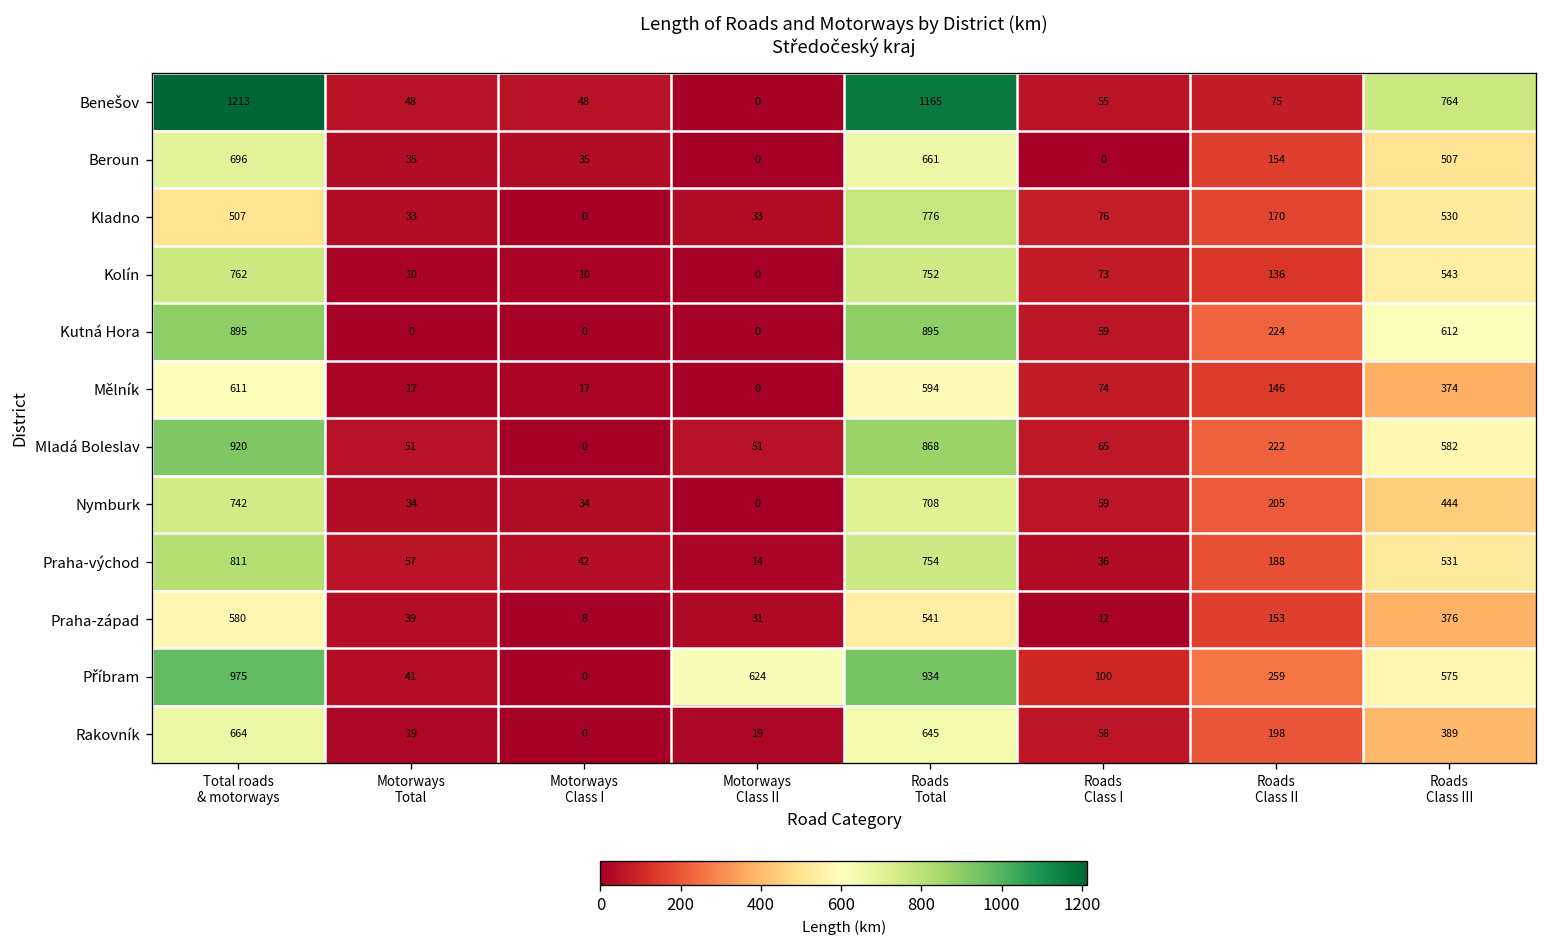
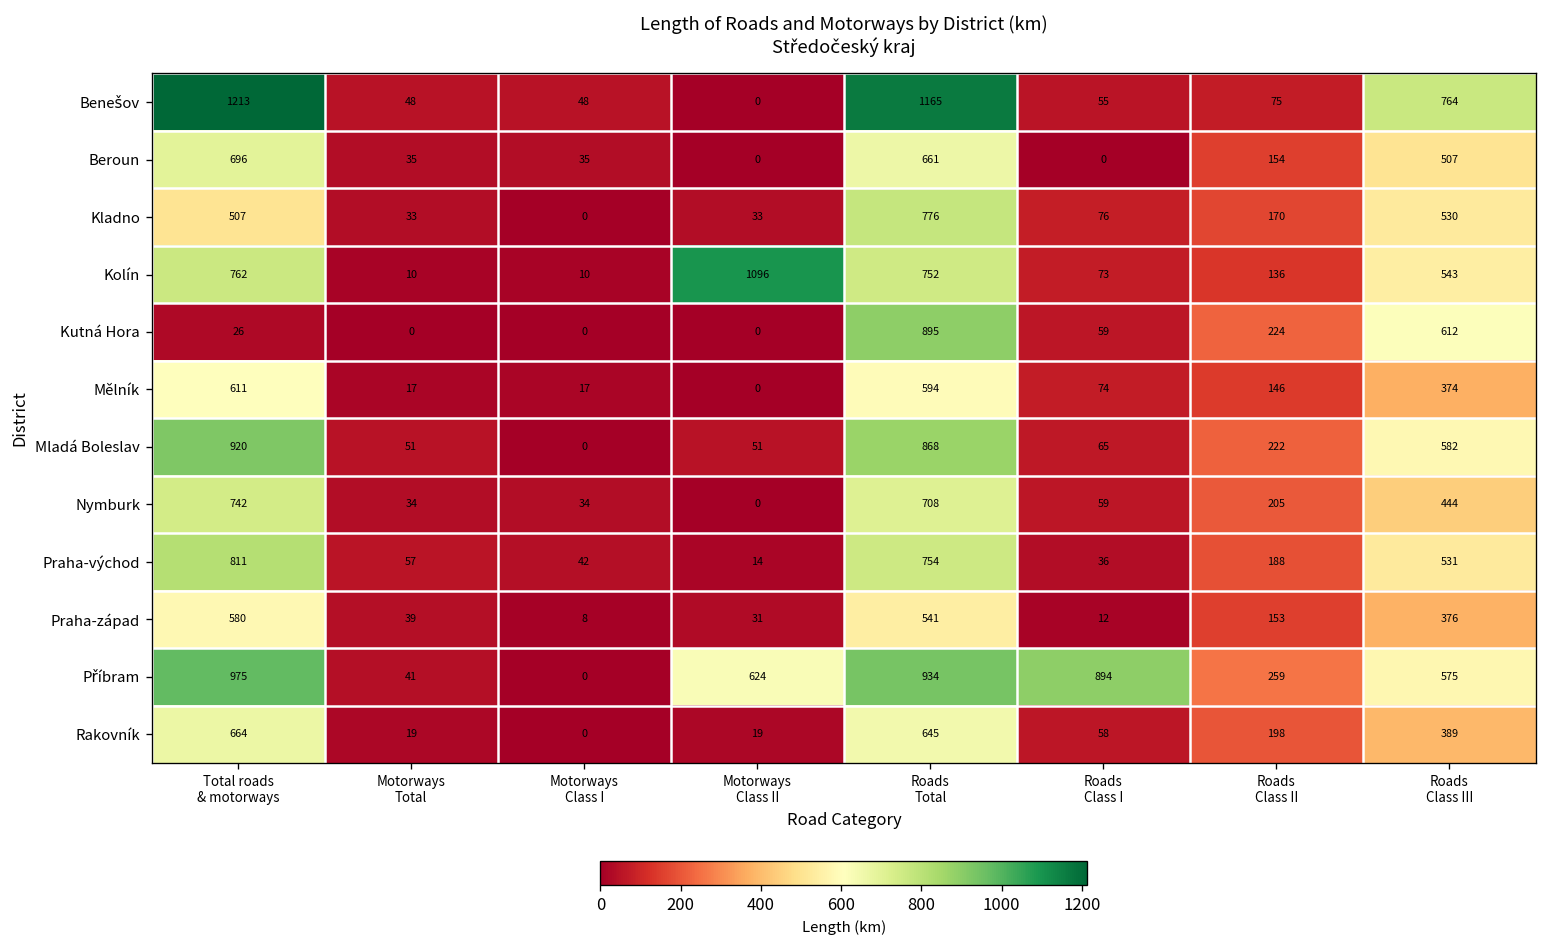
  {
    "Benešov": {
      "Total roads & motorways": 1213,
      "Motorways Total": 48,
      "Motorways Class I": 48,
      "Motorways Class II": 0,
      "Roads Total": 1165,
      "Roads Class I": 55,
      "Roads Class II": 75,
      "Roads Class III": 764
    },
    "Beroun": {
      "Total roads & motorways": 696,
      "Motorways Total": 35,
      "Motorways Class I": 35,
      "Motorways Class II": 0,
      "Roads Total": 661,
      "Roads Class I": 0,
      "Roads Class II": 154,
      "Roads Class III": 507
    },
    "Kladno": {
      "Total roads & motorways": 507,
      "Motorways Total": 33,
      "Motorways Class I": 0,
      "Motorways Class II": 33,
      "Roads Total": 776,
      "Roads Class I": 76,
      "Roads Class II": 170,
      "Roads Class III": 530
    },
    "Kolín": {
      "Total roads & motorways": 762,
      "Motorways Total": 10,
      "Motorways Class I": 10,
-     "Motorways Class II": 0,
+     "Motorways Class II": 1096,
      "Roads Total": 752,
      "Roads Class I": 73,
      "Roads Class II": 136,
      "Roads Class III": 543
    },
    "Kutná Hora": {
-     "Total roads & motorways": 895,
+     "Total roads & motorways": 26,
      "Motorways Total": 0,
      "Motorways Class I": 0,
      "Motorways Class II": 0,
      "Roads Total": 895,
      "Roads Class I": 59,
      "Roads Class II": 224,
      "Roads Class III": 612
    },
    "Mělník": {
      "Total roads & motorways": 611,
      "Motorways Total": 17,
      "Motorways Class I": 17,
      "Motorways Class II": 0,
      "Roads Total": 594,
      "Roads Class I": 74,
      "Roads Class II": 146,
      "Roads Class III": 374
    },
    "Mladá Boleslav": {
      "Total roads & motorways": 920,
      "Motorways Total": 51,
      "Motorways Class I": 0,
      "Motorways Class II": 51,
      "Roads Total": 868,
      "Roads Class I": 65,
      "Roads Class II": 222,
      "Roads Class III": 582
    },
    "Nymburk": {
      "Total roads & motorways": 742,
      "Motorways Total": 34,
      "Motorways Class I": 34,
      "Motorways Class II": 0,
      "Roads Total": 708,
      "Roads Class I": 59,
      "Roads Class II": 205,
      "Roads Class III": 444
    },
    "Praha-východ": {
      "Total roads & motorways": 811,
      "Motorways Total": 57,
      "Motorways Class I": 42,
      "Motorways Class II": 14,
      "Roads Total": 754,
      "Roads Class I": 36,
      "Roads Class II": 188,
      "Roads Class III": 531
    },
    "Praha-západ": {
      "Total roads & motorways": 580,
      "Motorways Total": 39,
      "Motorways Class I": 8,
      "Motorways Class II": 31,
      "Roads Total": 541,
      "Roads Class I": 12,
      "Roads Class II": 153,
      "Roads Class III": 376
    },
    "Příbram": {
      "Total roads & motorways": 975,
      "Motorways Total": 41,
      "Motorways Class I": 0,
      "Motorways Class II": 624,
      "Roads Total": 934,
-     "Roads Class I": 100,
+     "Roads Class I": 894,
      "Roads Class II": 259,
      "Roads Class III": 575
    },
    "Rakovník": {
      "Total roads & motorways": 664,
      "Motorways Total": 19,
      "Motorways Class I": 0,
      "Motorways Class II": 19,
      "Roads Total": 645,
      "Roads Class I": 58,
      "Roads Class II": 198,
      "Roads Class III": 389
    }
  }
